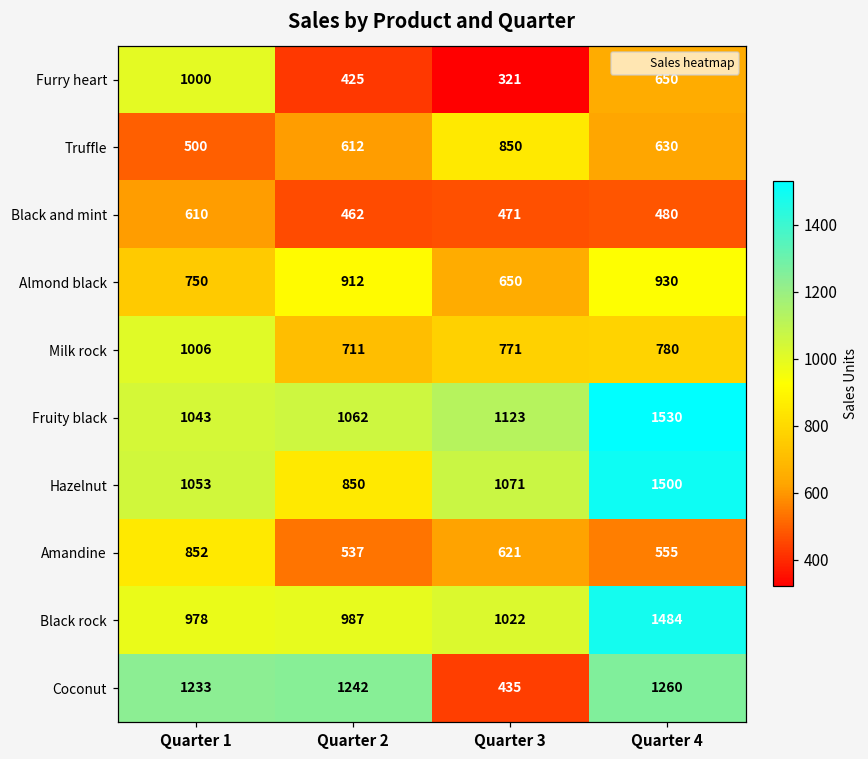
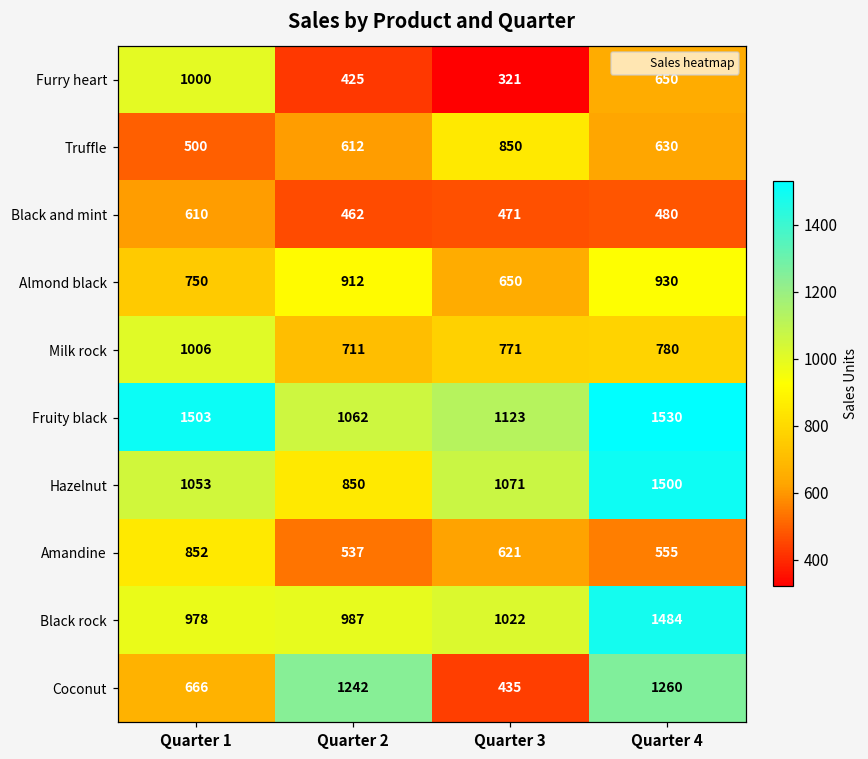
  {
    "Furry heart": {
      "Quarter 1": 1000,
      "Quarter 2": 425,
      "Quarter 3": 321
    },
    "Truffle": {
      "Quarter 1": 500,
      "Quarter 2": 612,
      "Quarter 3": 850,
      "Quarter 4": 630
    },
    "Black and mint": {
      "Quarter 1": 610,
      "Quarter 2": 462,
      "Quarter 3": 471,
      "Quarter 4": 480
    },
    "Almond black": {
      "Quarter 1": 750,
      "Quarter 2": 912,
      "Quarter 3": 650,
      "Quarter 4": 930
    },
    "Milk rock": {
      "Quarter 1": 1006,
      "Quarter 2": 711,
      "Quarter 3": 771,
      "Quarter 4": 780
    },
    "Fruity black": {
-     "Quarter 1": 1043,
+     "Quarter 1": 1503,
      "Quarter 2": 1062,
      "Quarter 3": 1123,
      "Quarter 4": 1530
    },
    "Hazelnut": {
      "Quarter 1": 1053,
      "Quarter 2": 850,
      "Quarter 3": 1071,
      "Quarter 4": 1500
    },
    "Amandine": {
      "Quarter 1": 852,
      "Quarter 2": 537,
      "Quarter 3": 621,
      "Quarter 4": 555
    },
    "Black rock": {
      "Quarter 1": 978,
      "Quarter 2": 987,
      "Quarter 3": 1022,
      "Quarter 4": 1484
    },
    "Coconut": {
-     "Quarter 1": 1233,
+     "Quarter 1": 666,
      "Quarter 2": 1242,
      "Quarter 3": 435,
      "Quarter 4": 1260
    }
  }
